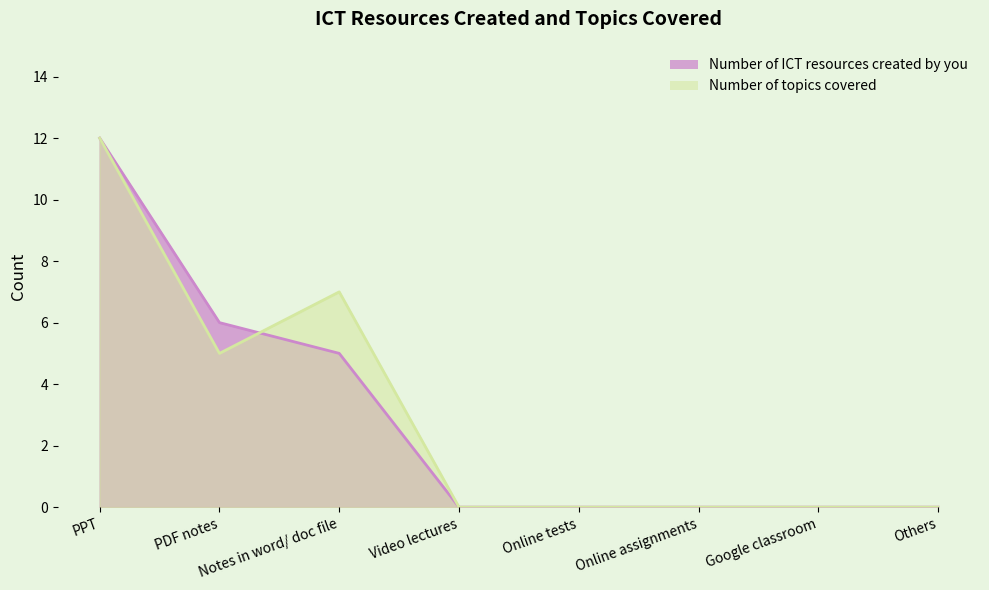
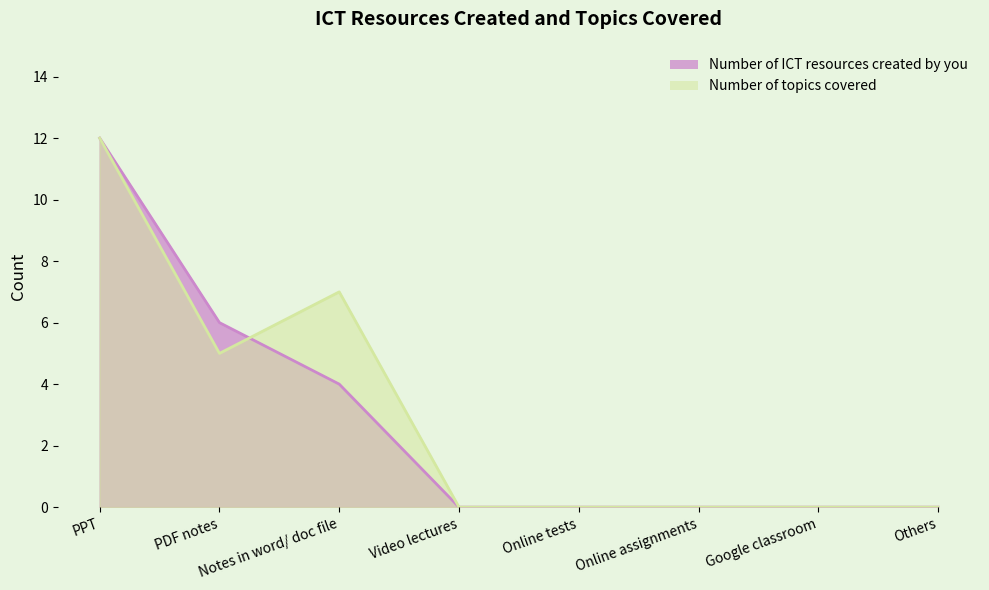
  {
    "Number of ICT resources created by you": {
      "PDF notes": 6,
-     "Notes in word/ doc file": 5
+     "Notes in word/ doc file": 4
    },
    "Number of topics covered": {
      "PDF notes": 5,
      "Notes in word/ doc file": 7
    }
  }
